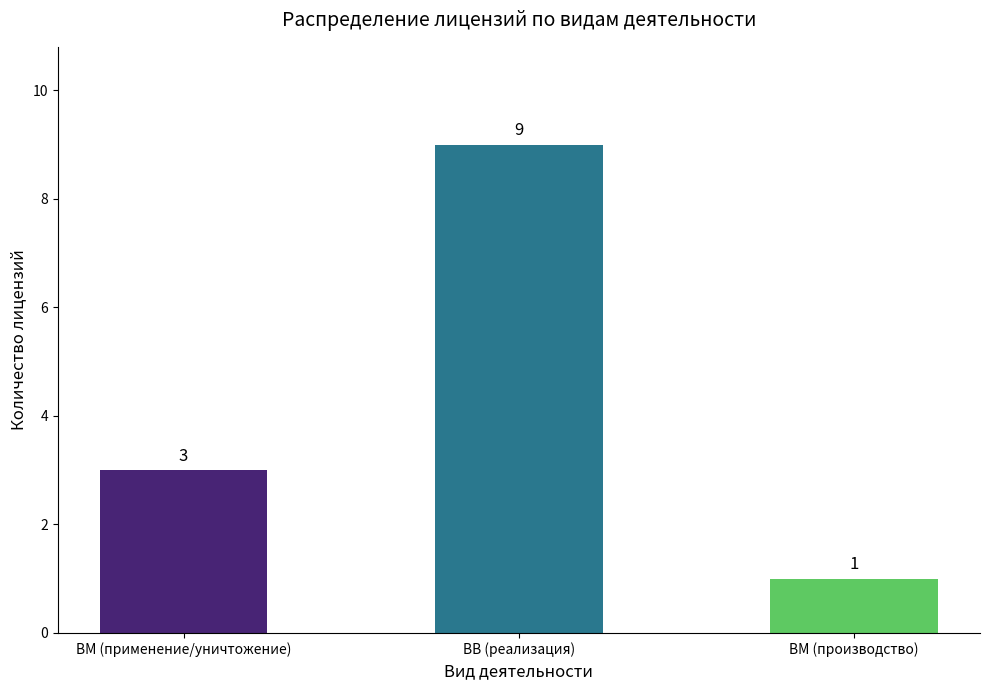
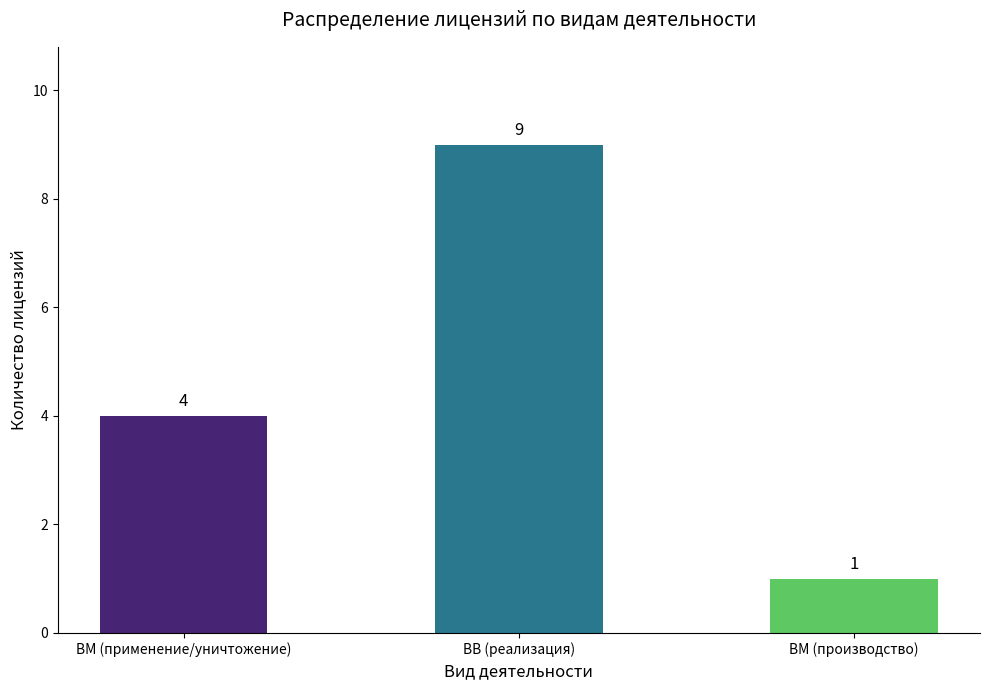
  {
-   "ВМ (применение/уничтожение)": 3,
+   "ВМ (применение/уничтожение)": 4,
    "ВВ (реализация)": 9,
    "ВМ (производство)": 1
  }
